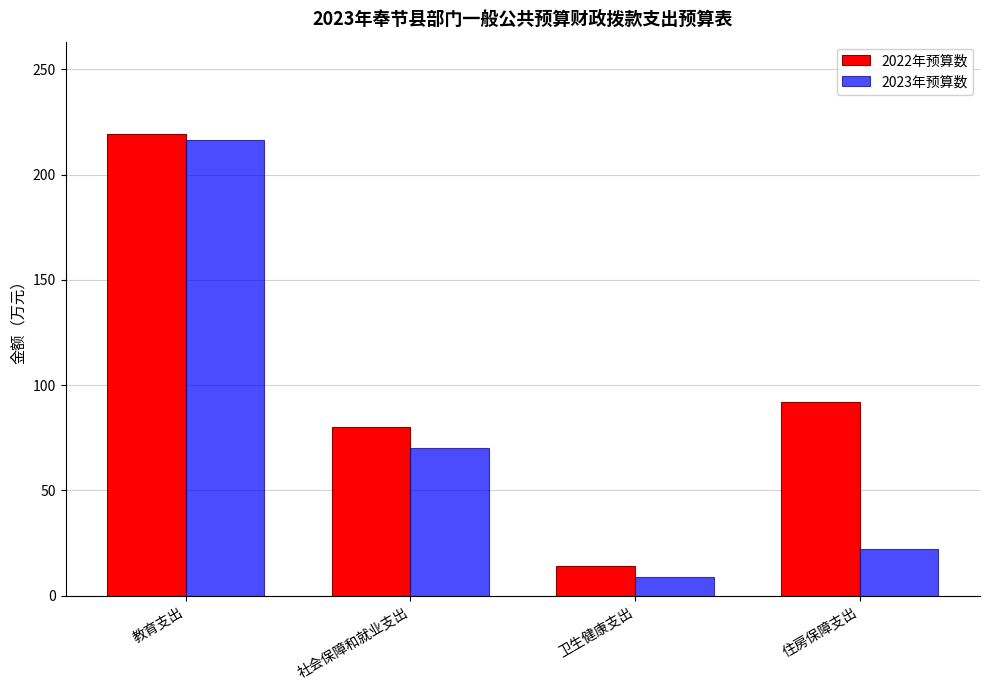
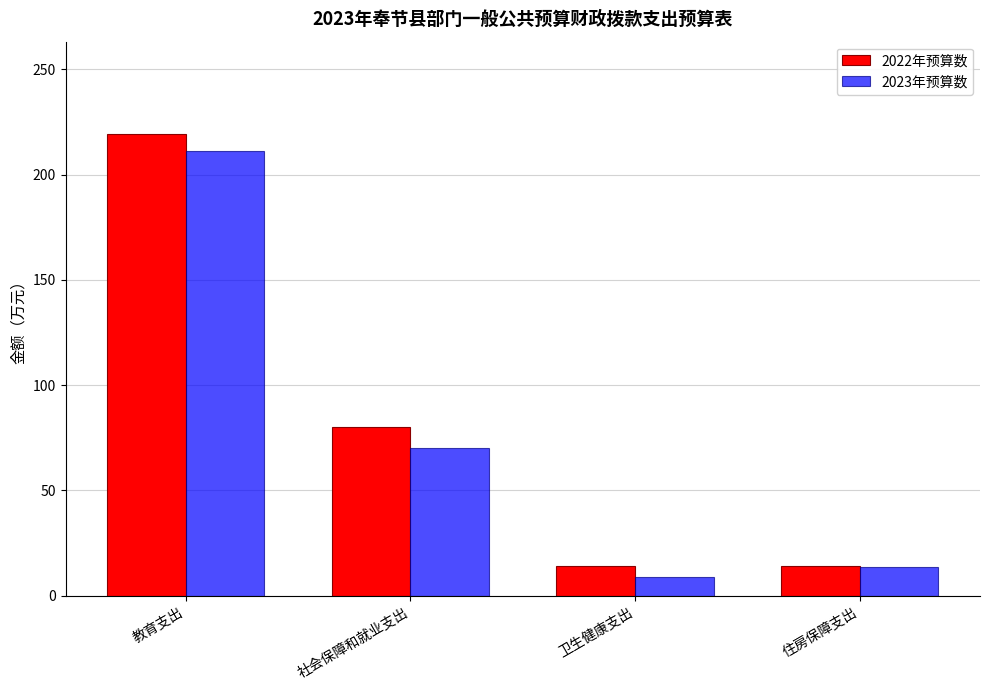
  {
    "2022年预算数": {
      "教育支出": 219,
      "社会保障和就业支出": 80,
      "卫生健康支出": 14,
-     "住房保障支出": 92
+     "住房保障支出": 14
    },
    "2023年预算数": {
-     "教育支出": 216,
+     "教育支出": 211,
      "社会保障和就业支出": 70,
      "卫生健康支出": 9,
-     "住房保障支出": 22
+     "住房保障支出": 14
    }
  }
